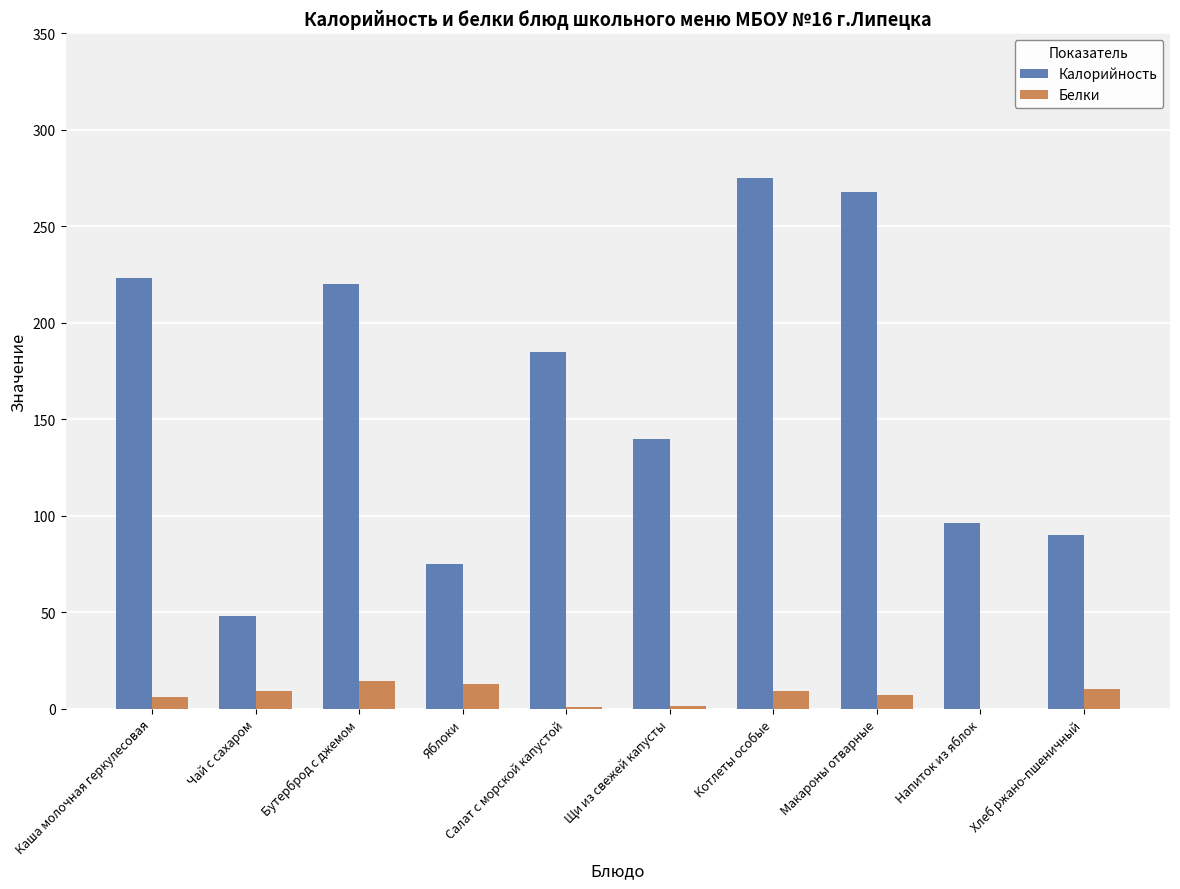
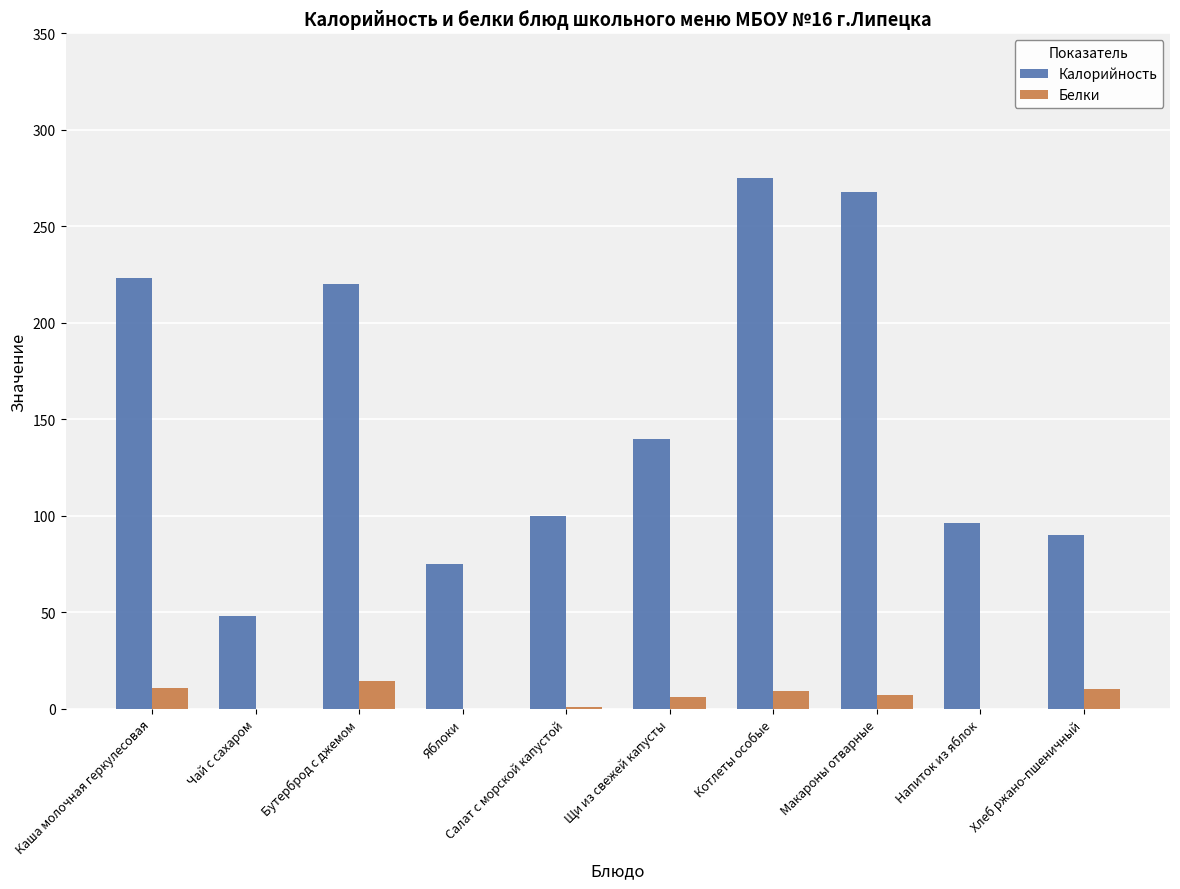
  {
    "Калорийность": {
      "Каша молочная геркулесовая": 223,
      "Чай с сахаром": 48,
      "Бутерброд с джемом": 220,
      "Яблоки": 75,
-     "Салат с морской капустой": 185,
+     "Салат с морской капустой": 100,
      "Щи из свежей капусты": 140,
      "Котлеты особые": 275,
      "Макароны отварные": 268,
      "Напиток из яблок": 96,
      "Хлеб ржано-пшеничный": 90
    },
    "Белки": {
-     "Каша молочная геркулесовая": 6,
-     "Чай с сахаром": 9,
+     "Каша молочная геркулесовая": 11,
+     "Чай с сахаром": 0,
      "Бутерброд с джемом": 14,
-     "Яблоки": 13,
-     "Щи из свежей капусты": 2,
+     "Яблоки": 0,
+     "Щи из свежей капусты": 6,
      "Котлеты особые": 9,
      "Макароны отварные": 7,
      "Хлеб ржано-пшеничный": 10
    }
  }
